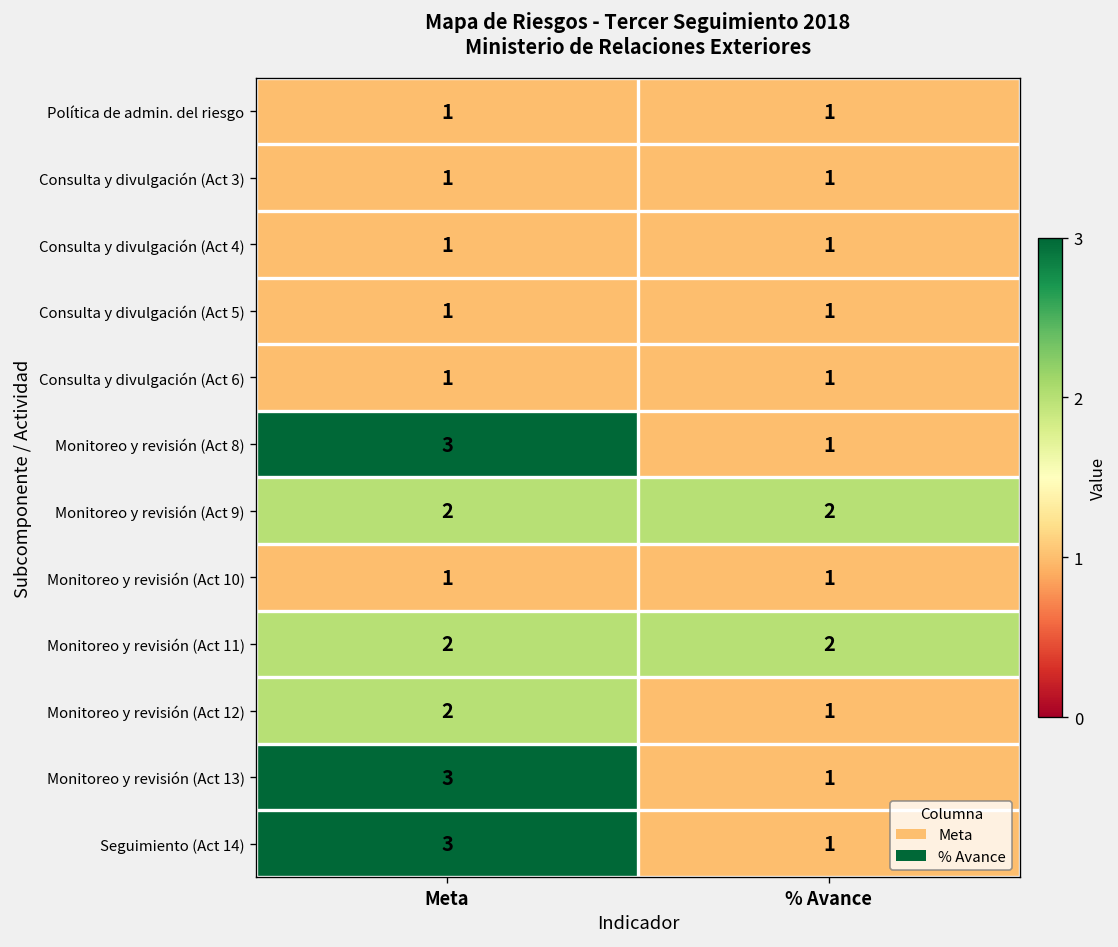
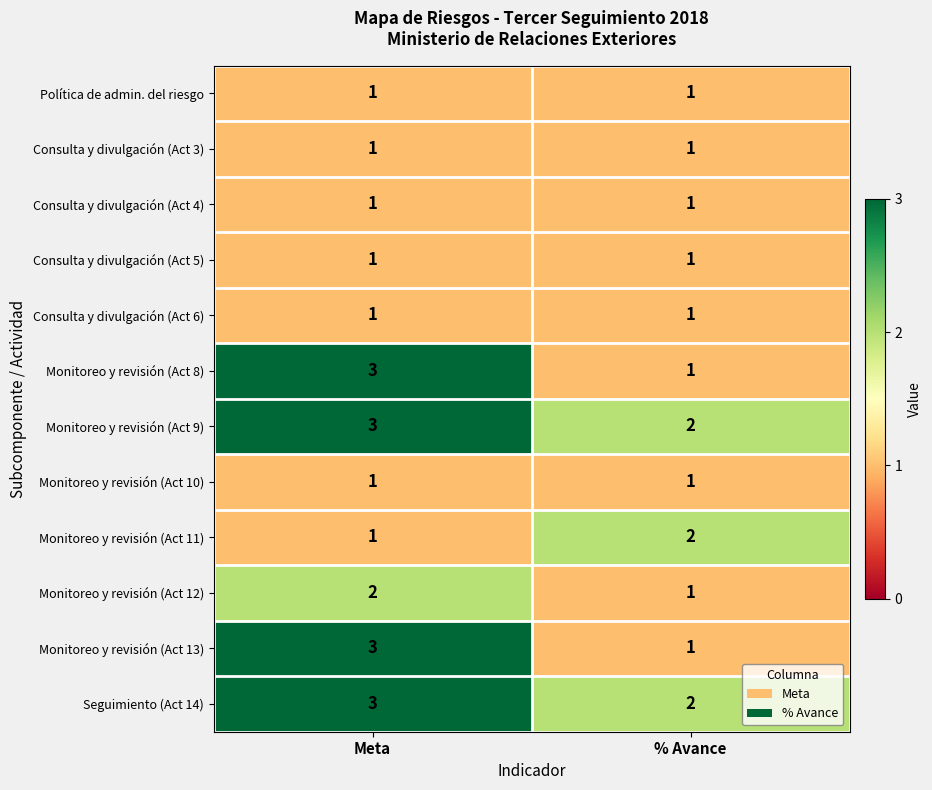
  {
    "Política de admin. del riesgo": {
      "Meta": 1,
      "% Avance": 1
    },
    "Consulta y divulgación (Act 3)": {
      "Meta": 1,
      "% Avance": 1
    },
    "Consulta y divulgación (Act 4)": {
      "Meta": 1,
      "% Avance": 1
    },
    "Consulta y divulgación (Act 5)": {
      "Meta": 1,
      "% Avance": 1
    },
    "Consulta y divulgación (Act 6)": {
      "Meta": 1,
      "% Avance": 1
    },
    "Monitoreo y revisión (Act 8)": {
      "Meta": 3,
      "% Avance": 1
    },
    "Monitoreo y revisión (Act 9)": {
-     "Meta": 2,
+     "Meta": 3,
      "% Avance": 2
    },
    "Monitoreo y revisión (Act 10)": {
      "Meta": 1,
      "% Avance": 1
    },
    "Monitoreo y revisión (Act 11)": {
-     "Meta": 2,
+     "Meta": 1,
      "% Avance": 2
    },
    "Monitoreo y revisión (Act 12)": {
      "Meta": 2,
      "% Avance": 1
    },
    "Monitoreo y revisión (Act 13)": {
      "Meta": 3,
      "% Avance": 1
    },
    "Seguimiento (Act 14)": {
      "Meta": 3,
-     "% Avance": 1
+     "% Avance": 2
    }
  }
